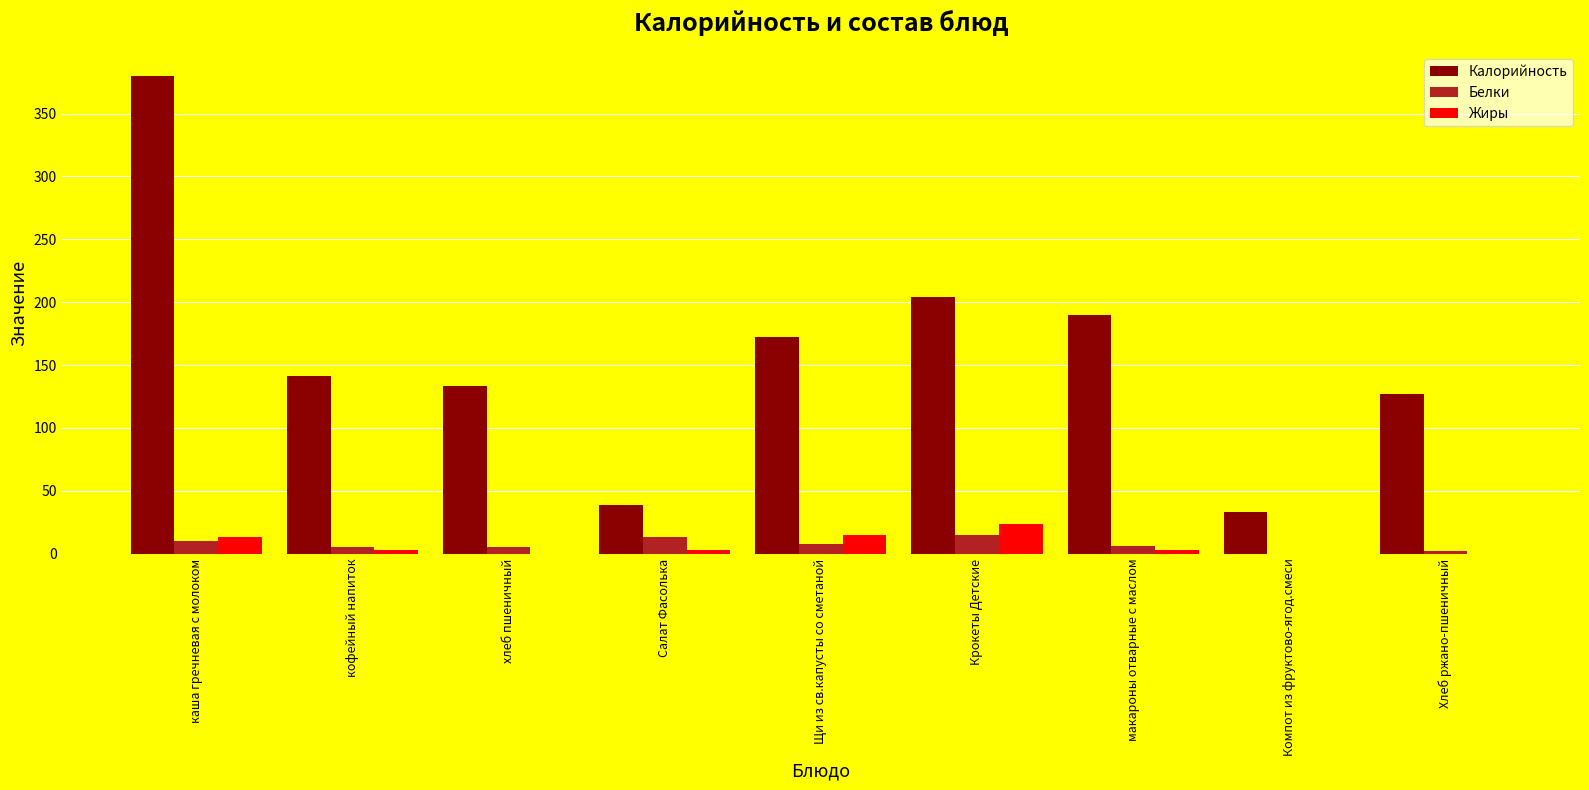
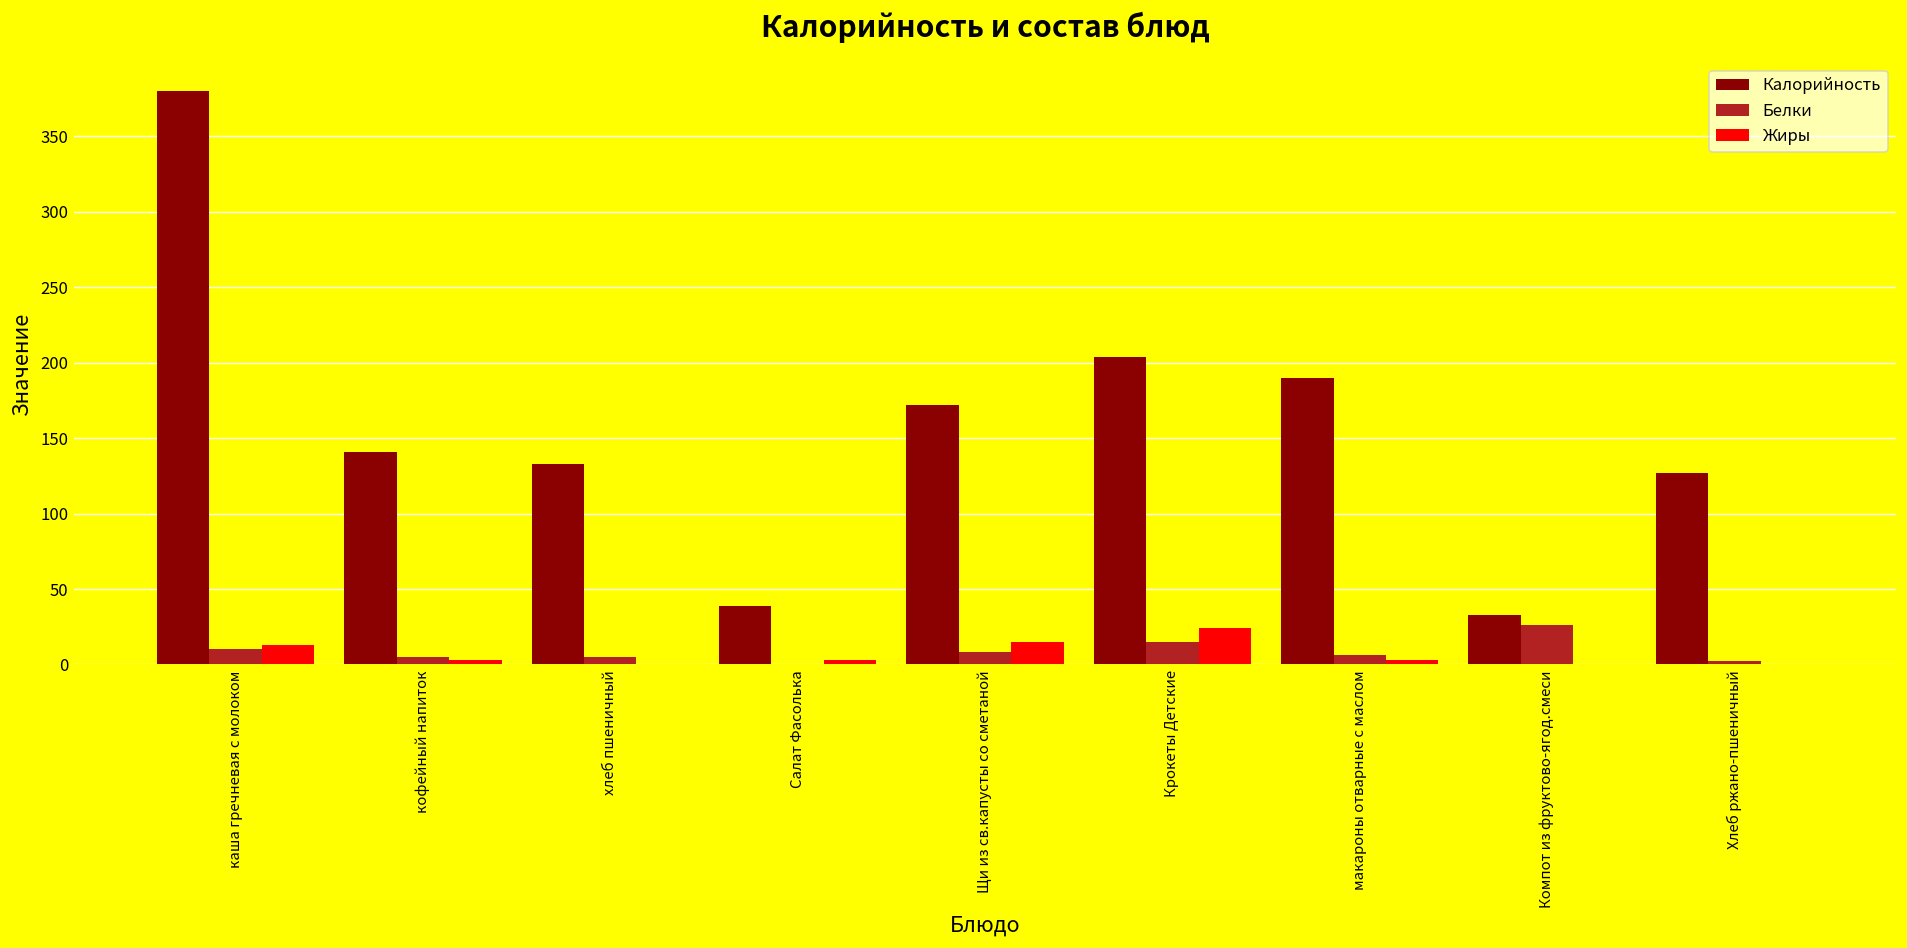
  {
    "Калорийность": {
      "каша гречневая с молоком": 380,
      "кофейный напиток": 141,
      "хлеб пшеничный": 133,
      "Салат Фасолька": 39,
      "Щи из св.капусты со сметаной": 172,
      "Крокеты Детские": 204,
      "макароны отварные с маслом": 190,
      "Компот из фруктово-ягод.смеси": 33,
      "Хлеб ржано-пшеничный": 127
    },
    "Белки": {
      "каша гречневая с молоком": 10,
      "кофейный напиток": 5,
      "хлеб пшеничный": 5,
-     "Салат Фасолька": 13,
+     "Салат Фасолька": 0,
      "Щи из св.капусты со сметаной": 8,
      "Крокеты Детские": 15,
      "макароны отварные с маслом": 6,
-     "Компот из фруктово-ягод.смеси": 0,
+     "Компот из фруктово-ягод.смеси": 26,
      "Хлеб ржано-пшеничный": 2
    },
    "Жиры": {
      "каша гречневая с молоком": 13,
      "кофейный напиток": 3,
      "хлеб пшеничный": 0,
      "Салат Фасолька": 3,
      "Щи из св.капусты со сметаной": 15,
      "Крокеты Детские": 24,
      "макароны отварные с маслом": 3,
      "Компот из фруктово-ягод.смеси": 0,
      "Хлеб ржано-пшеничный": 0
    }
  }
